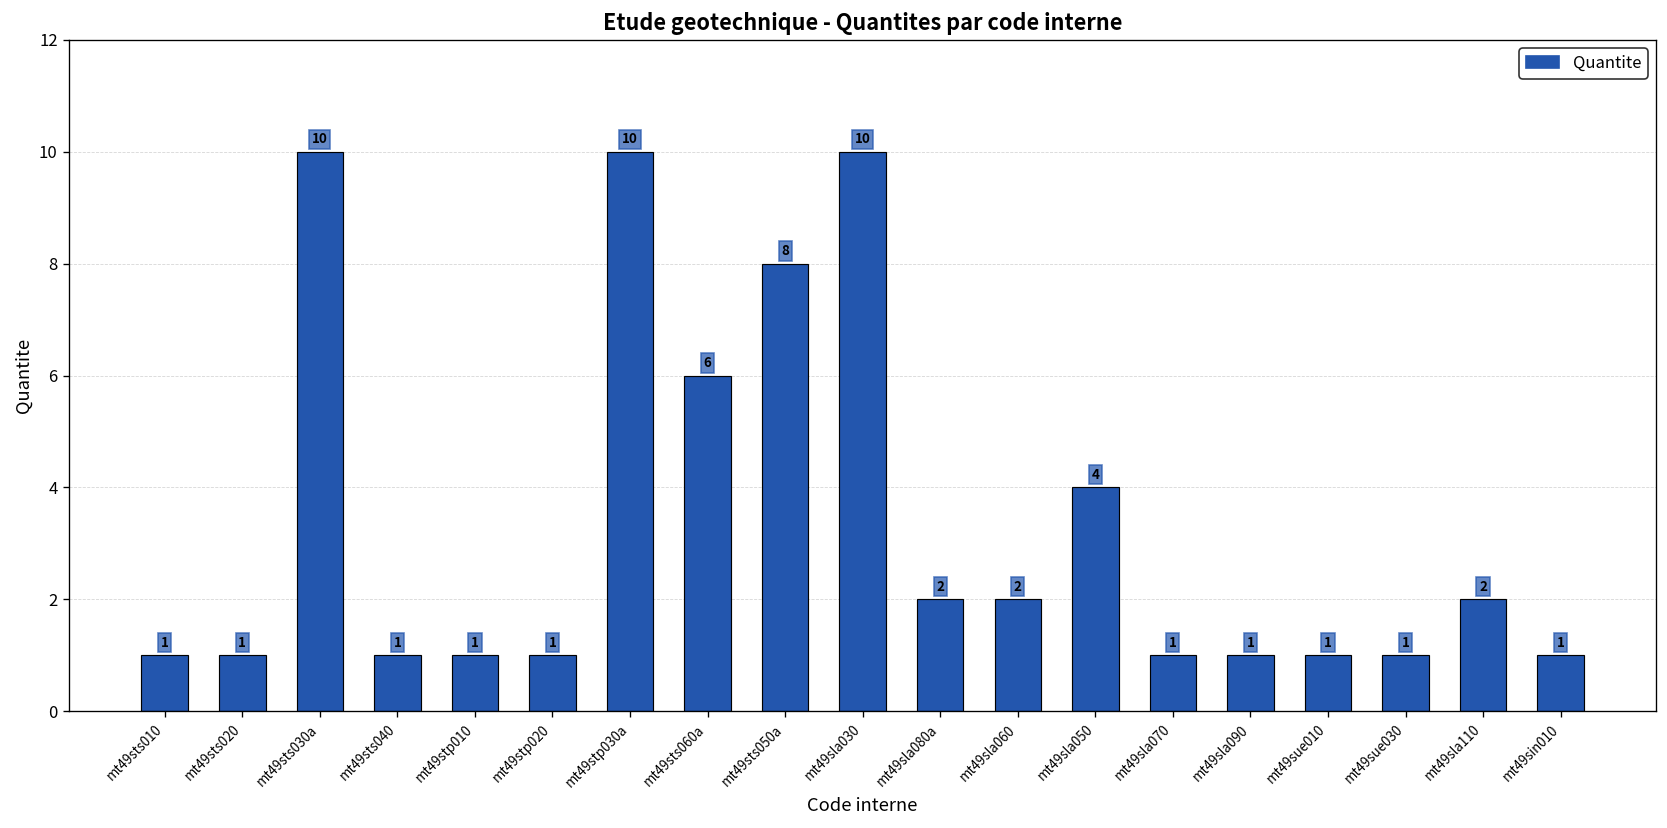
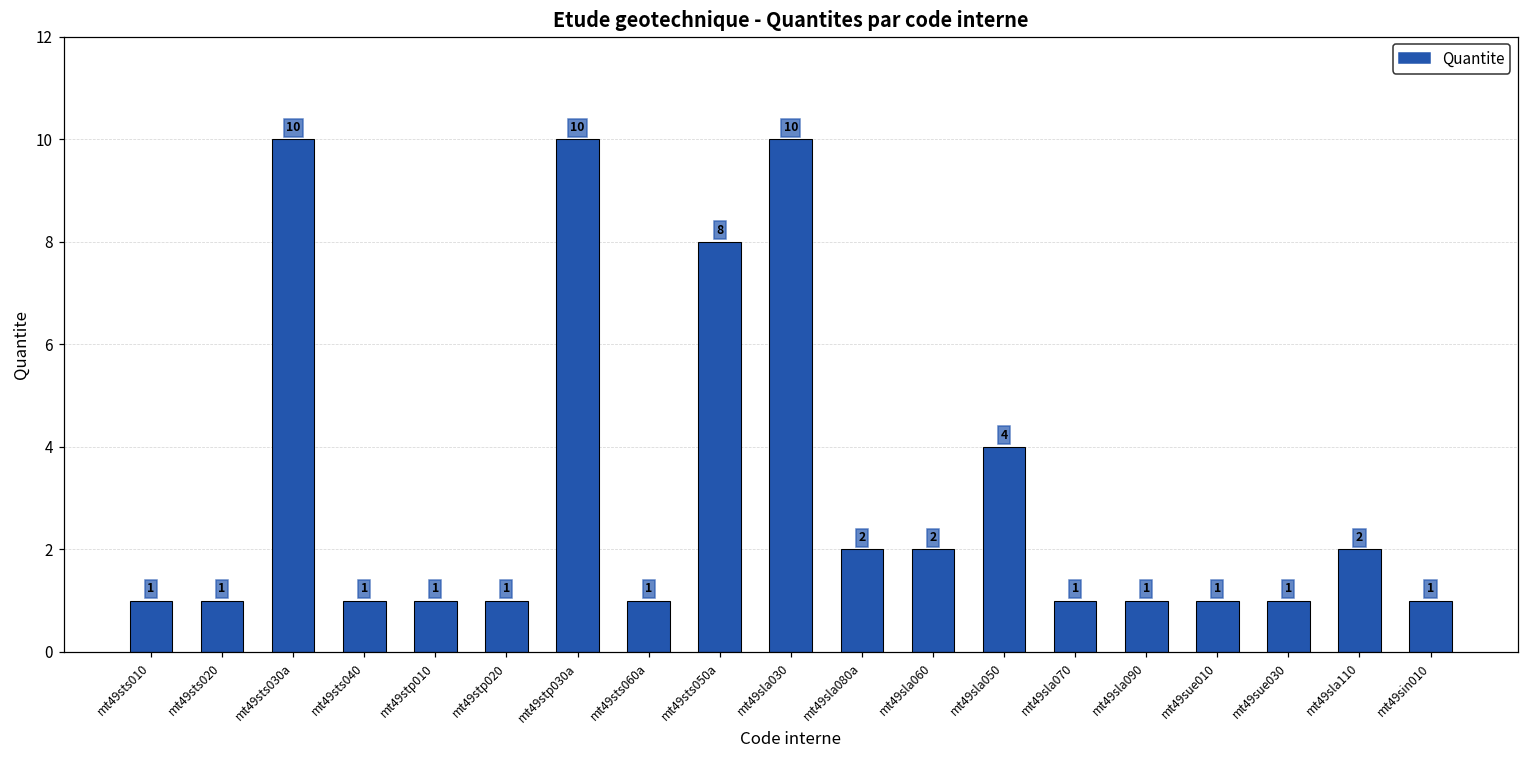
  {
-   "mt49sts060a": 6
+   "mt49sts060a": 1
  }
